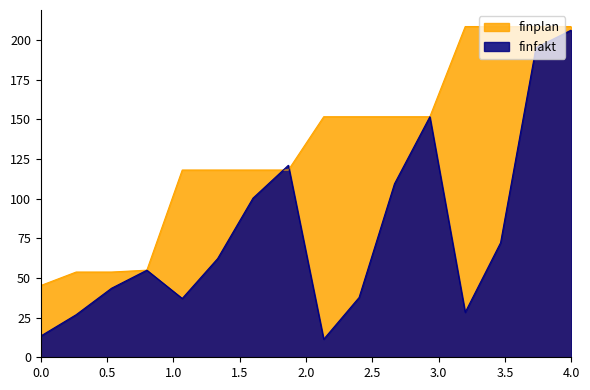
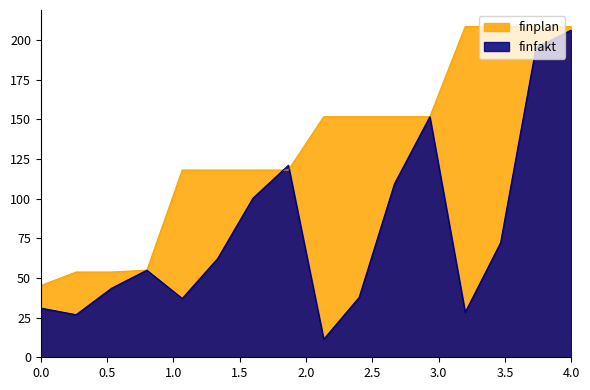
  {
    "finplan": {
      "0.0": 45,
      "4.0": 208
    },
    "finfakt": {
-     "0.0": 13,
+     "0.0": 31,
      "4.0": 206
    }
  }
